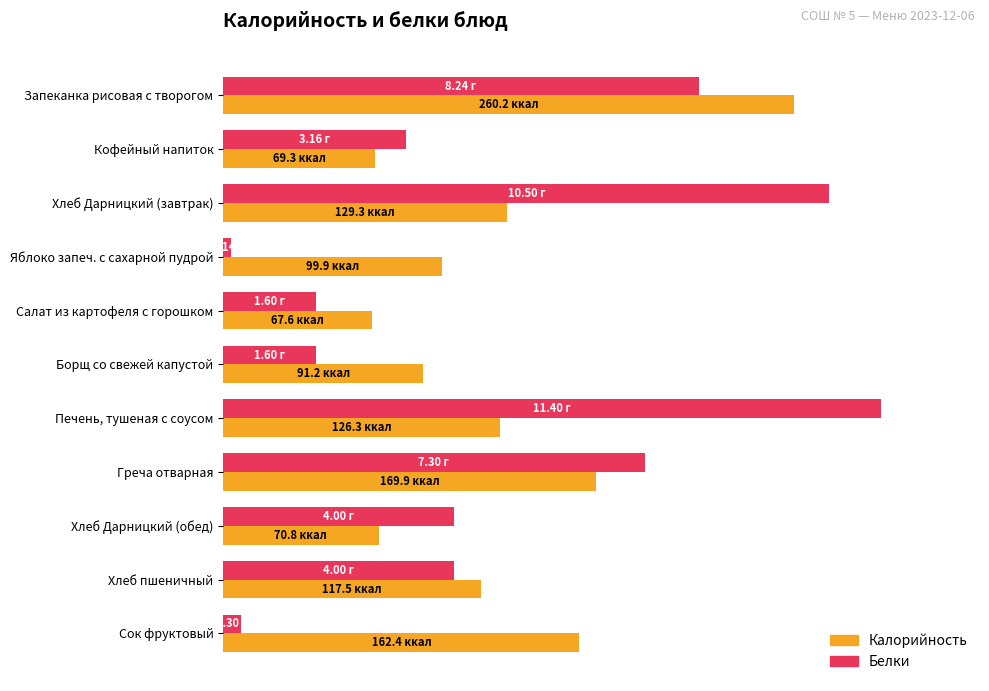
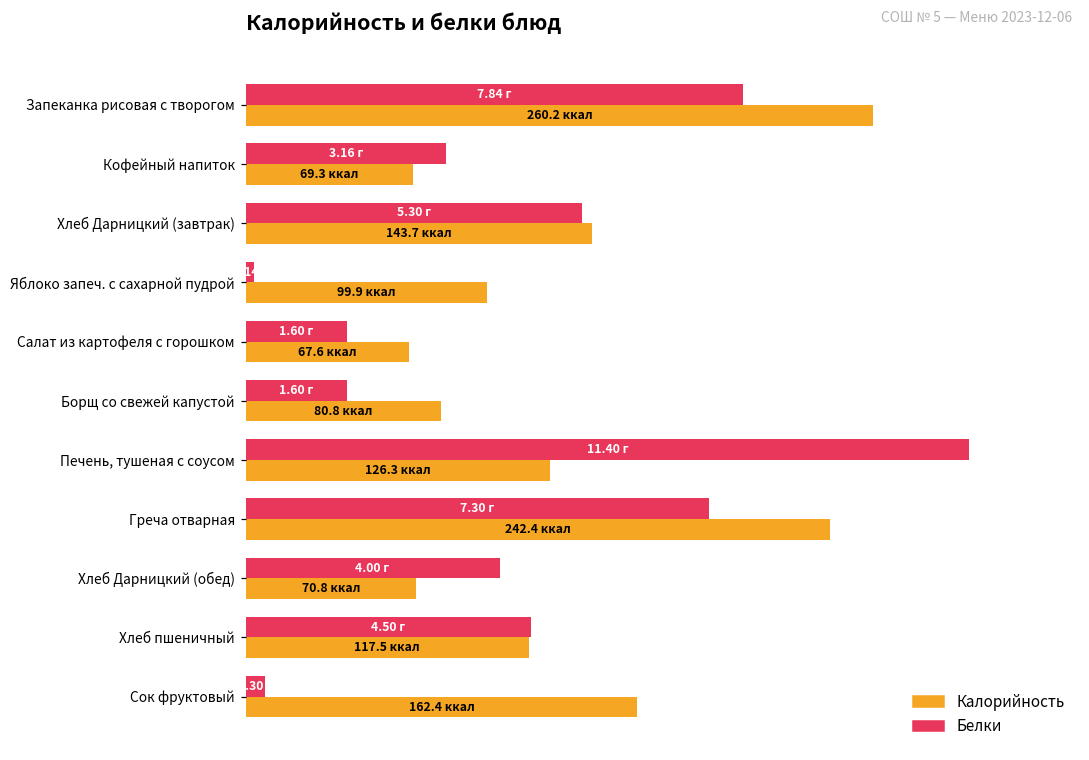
  {
    "Калорийность": {
-     "Хлеб Дарницкий (завтрак)": 129.3,
-     "Борщ со свежей капустой": 91.2,
-     "Греча отварная": 169.9
+     "Хлеб Дарницкий (завтрак)": 143.7,
+     "Борщ со свежей капустой": 80.8,
+     "Греча отварная": 242.4
    },
    "Белки": {
-     "Запеканка рисовая с творогом": 8.24,
-     "Хлеб Дарницкий (завтрак)": 10.50,
-     "Хлеб пшеничный": 4.00
+     "Запеканка рисовая с творогом": 7.84,
+     "Хлеб Дарницкий (завтрак)": 5.30,
+     "Хлеб пшеничный": 4.50
    }
  }
